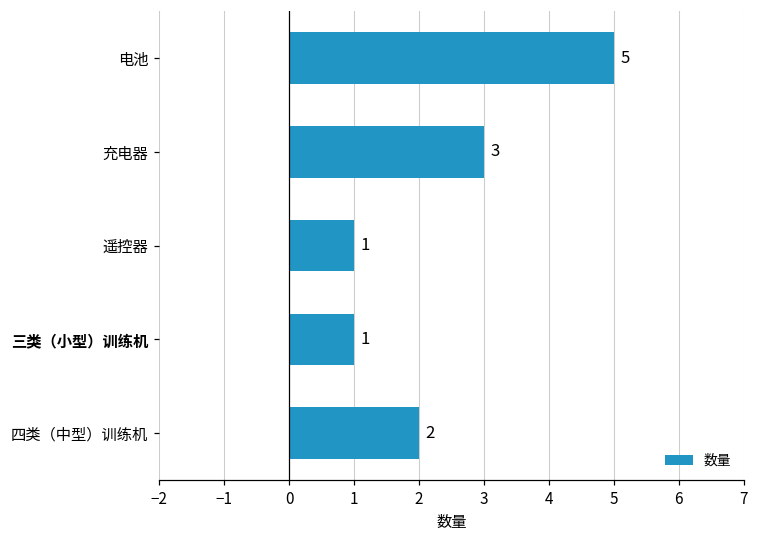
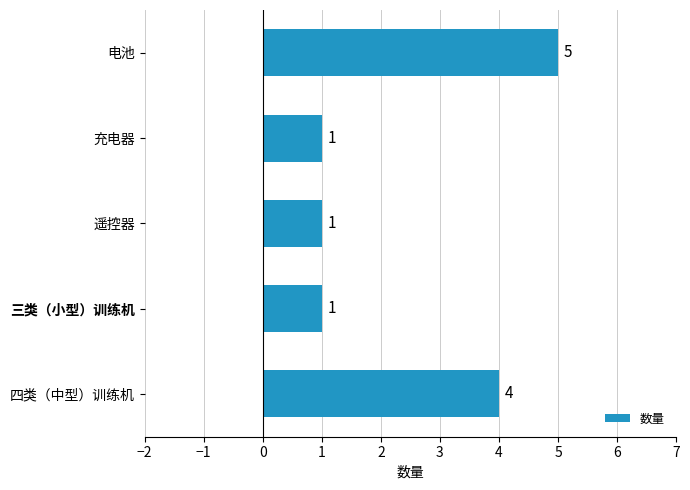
  {
    "电池": 5,
-   "充电器": 3,
+   "充电器": 1,
    "遥控器": 1,
    "三类（小型）训练机": 1,
-   "四类（中型）训练机": 2
+   "四类（中型）训练机": 4
  }
